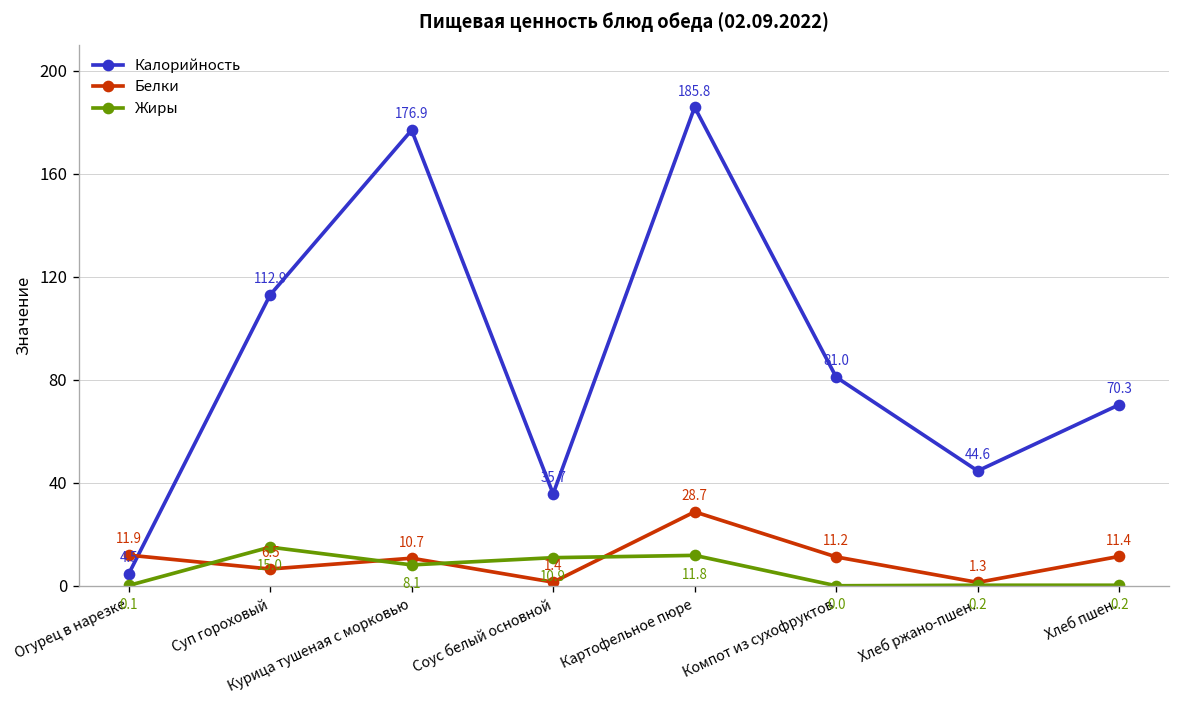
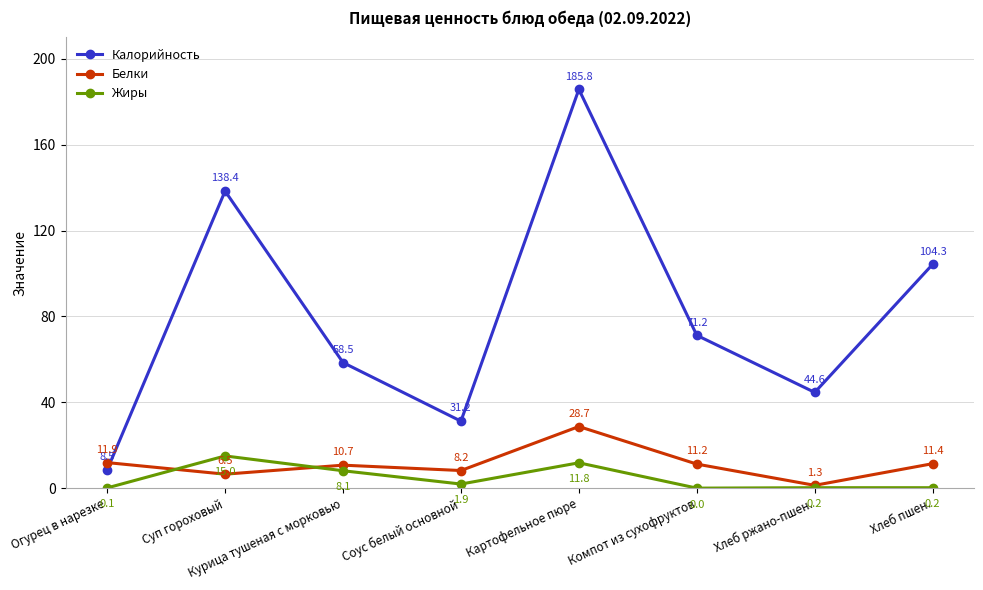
  {
    "Калорийность": {
-     "Огурец в нарезке": 4.5,
-     "Суп гороховый": 112.9,
-     "Курица тушеная с морковью": 176.9,
-     "Соус белый основной": 35.7,
+     "Огурец в нарезке": 8.5,
+     "Суп гороховый": 138.4,
+     "Курица тушеная с морковью": 58.5,
+     "Соус белый основной": 31.2,
      "Картофельное пюре": 185.8,
-     "Компот из сухофруктов": 81.0,
+     "Компот из сухофруктов": 71.2,
      "Хлеб ржано-пшен.": 44.6,
-     "Хлеб пшен.": 70.3
+     "Хлеб пшен.": 104.3
    },
    "Белки": {
      "Курица тушеная с морковью": 10.7,
-     "Соус белый основной": 1.4,
+     "Соус белый основной": 8.2,
      "Картофельное пюре": 28.7,
      "Компот из сухофруктов": 11.2,
      "Хлеб пшен.": 11.4
    },
    "Жиры": {
      "Огурец в нарезке": 0.1,
      "Курица тушеная с морковью": 8.1,
-     "Соус белый основной": 10.9,
+     "Соус белый основной": 1.9,
      "Картофельное пюре": 11.8,
      "Компот из сухофруктов": 0.0,
      "Хлеб пшен.": 0.2
    }
  }
